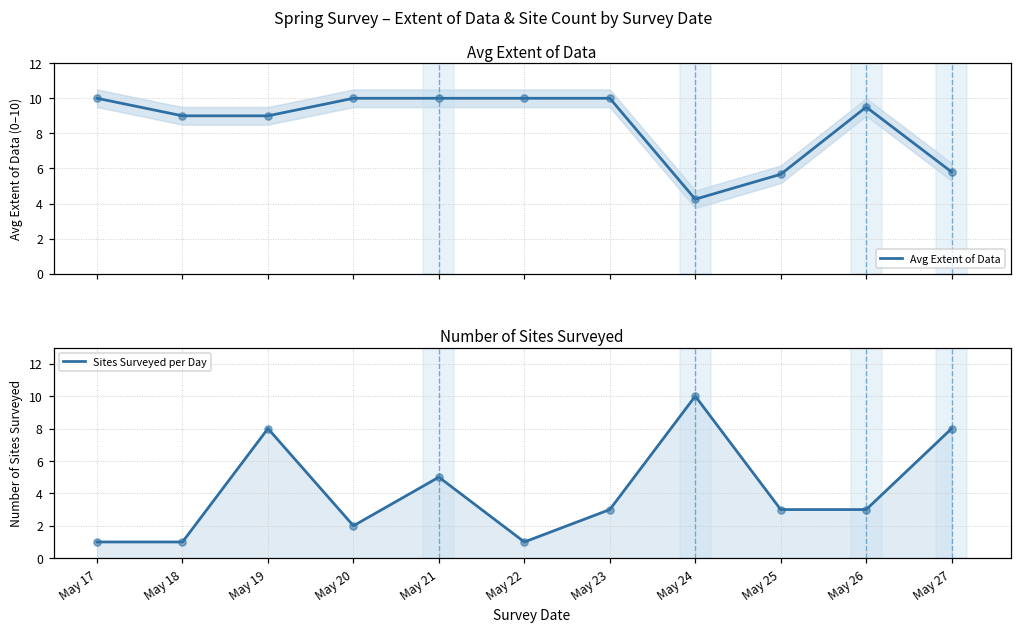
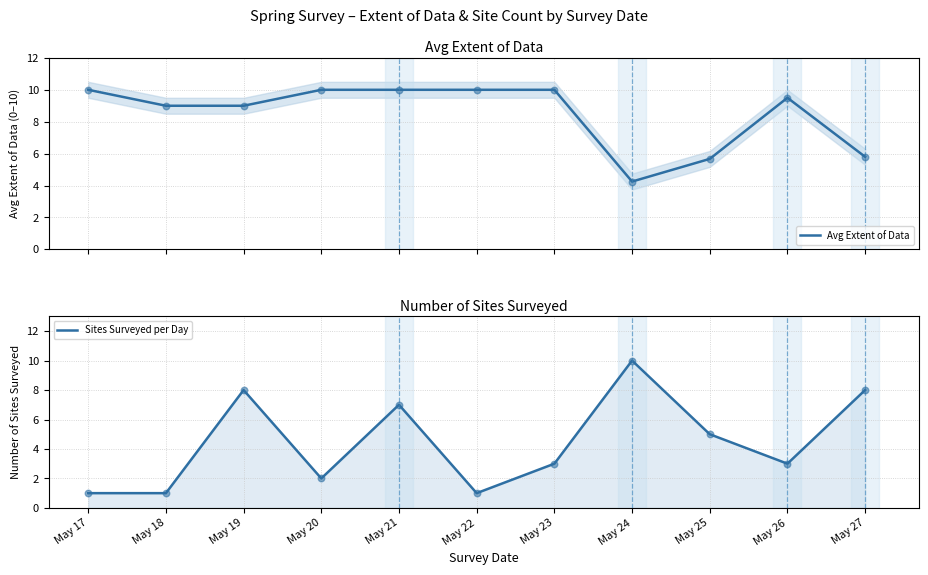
  {
    "Number of Sites Surveyed": {
      "May 17": 1,
      "May 18": 1,
      "May 19": 8,
      "May 20": 2,
-     "May 21": 5,
+     "May 21": 7,
      "May 22": 1,
      "May 23": 3,
      "May 24": 10,
-     "May 25": 3,
+     "May 25": 5,
      "May 26": 3,
      "May 27": 8
    }
  }
